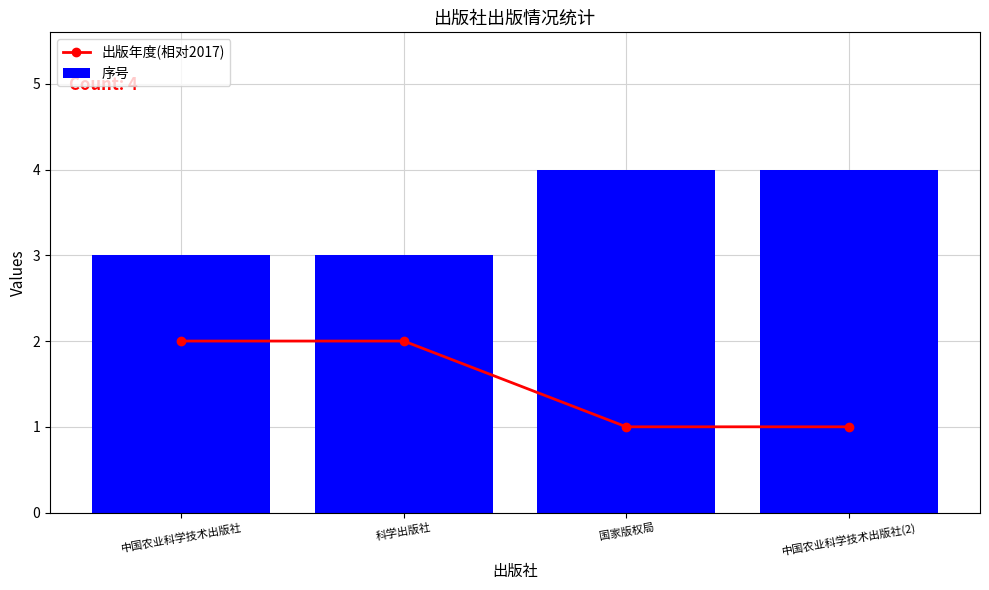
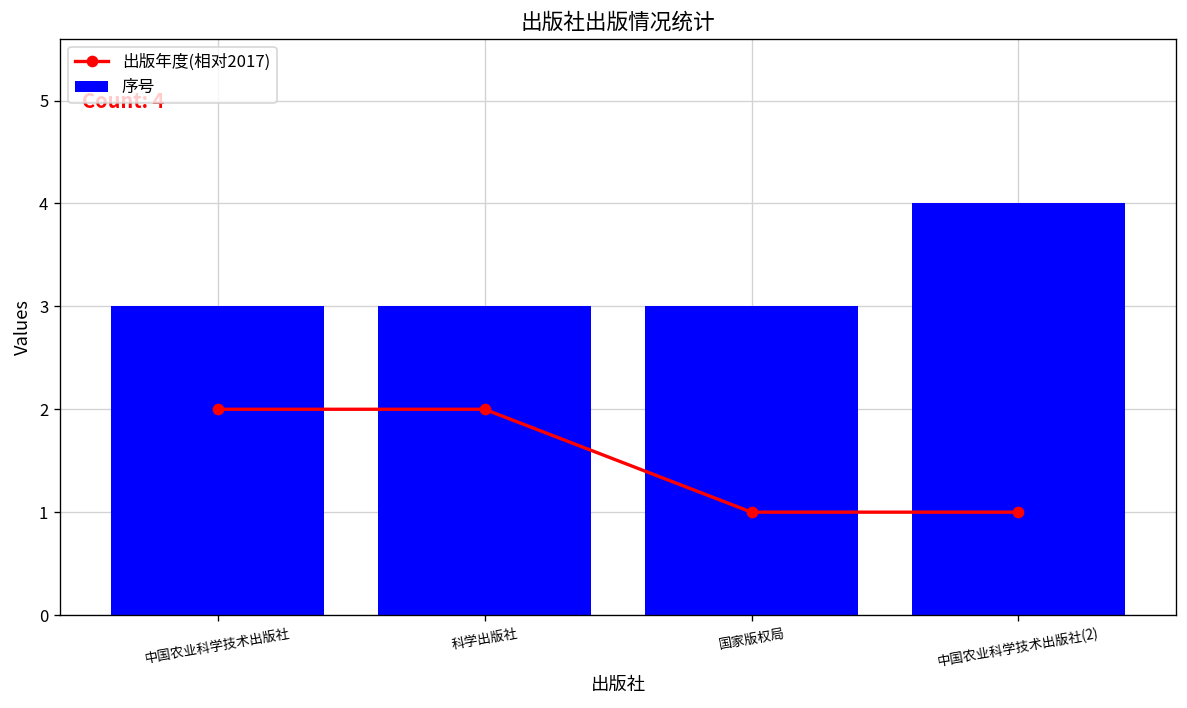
  {
    "出版年度(相对2017)": {
      "中国农业科学技术出版社": 2,
      "科学出版社": 2,
      "国家版权局": 1,
      "中国农业科学技术出版社(2)": 1
    },
    "序号": {
      "中国农业科学技术出版社": 3,
      "科学出版社": 3,
-     "国家版权局": 4,
+     "国家版权局": 3,
      "中国农业科学技术出版社(2)": 4
    }
  }
